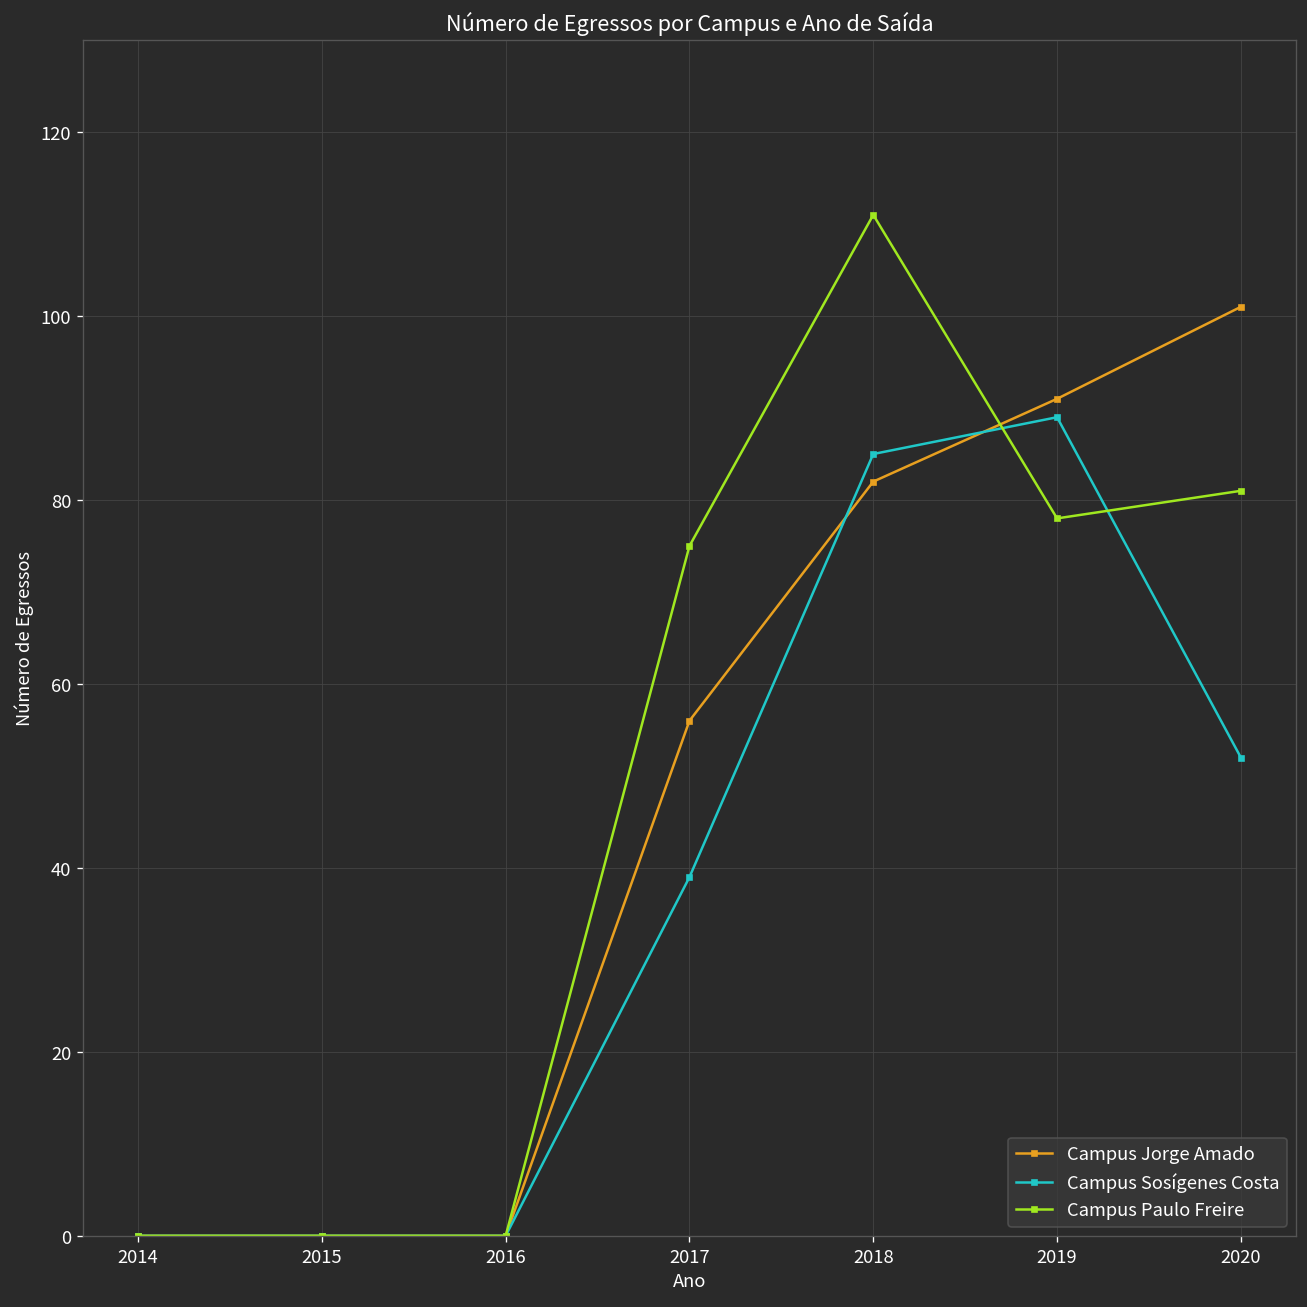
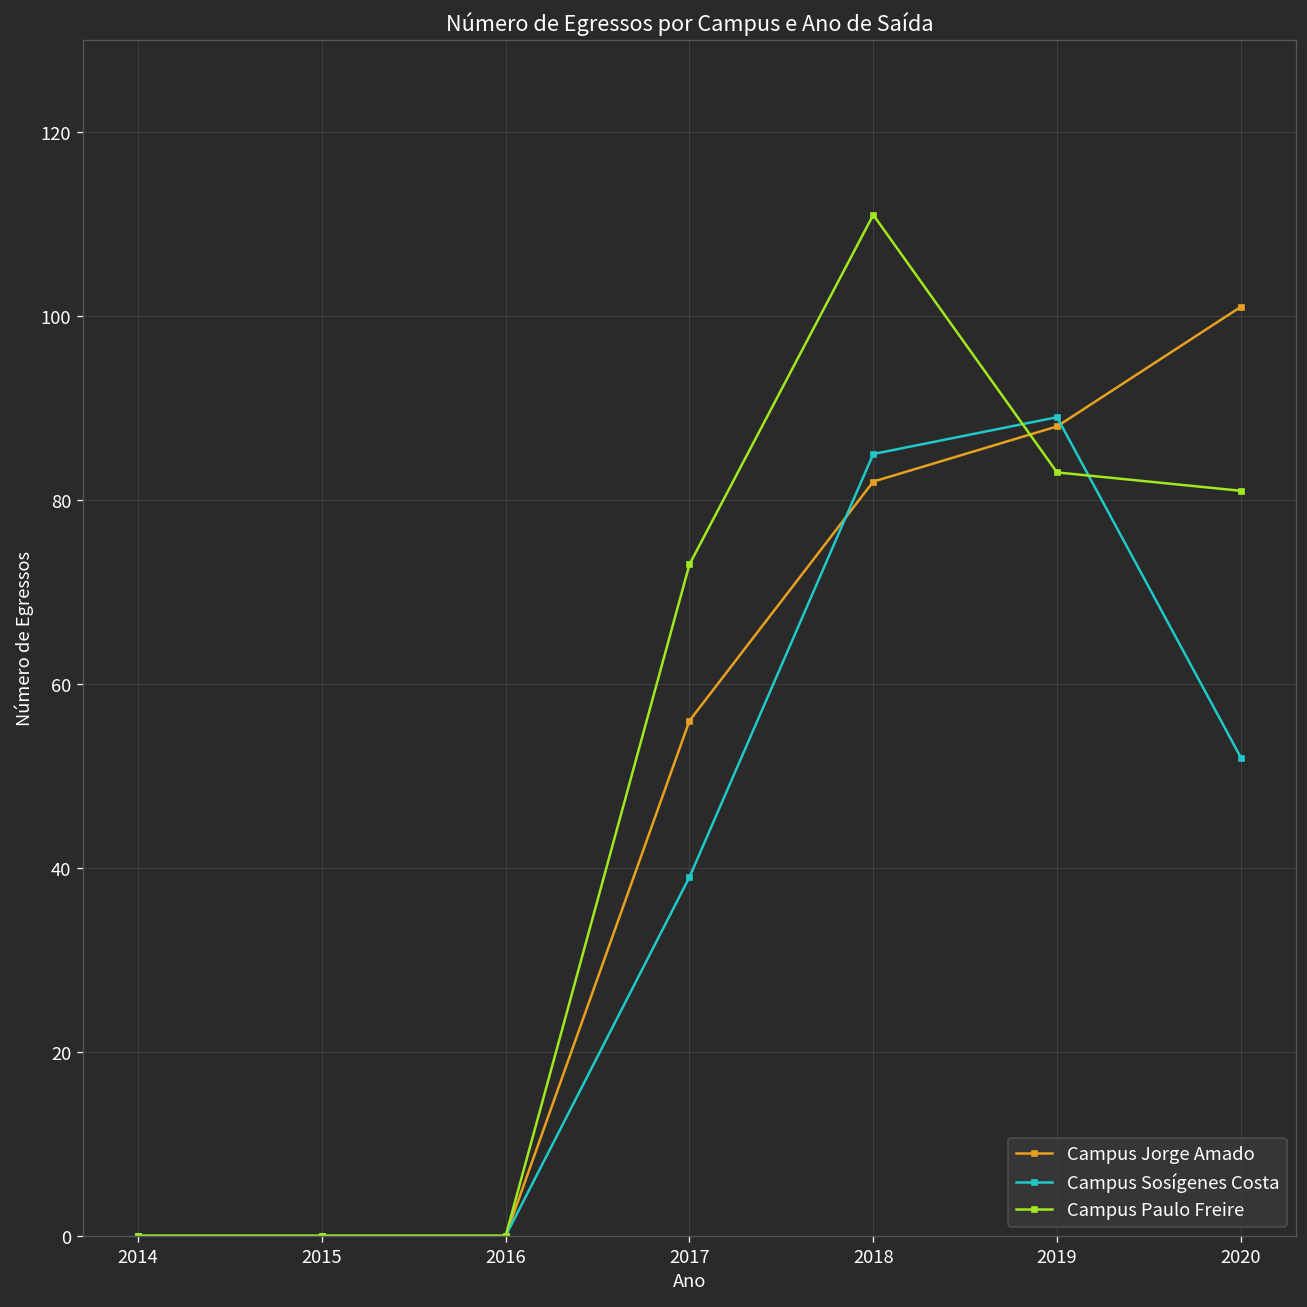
  {
    "Campus Jorge Amado": {
      "2017": 56,
      "2018": 82,
-     "2019": 91,
+     "2019": 88,
      "2020": 101
    },
    "Campus Sosígenes Costa": {
      "2017": 39,
      "2018": 85,
      "2019": 89,
      "2020": 52
    },
    "Campus Paulo Freire": {
-     "2017": 75,
+     "2017": 73,
      "2018": 111,
-     "2019": 78,
+     "2019": 83,
      "2020": 81
    }
  }
